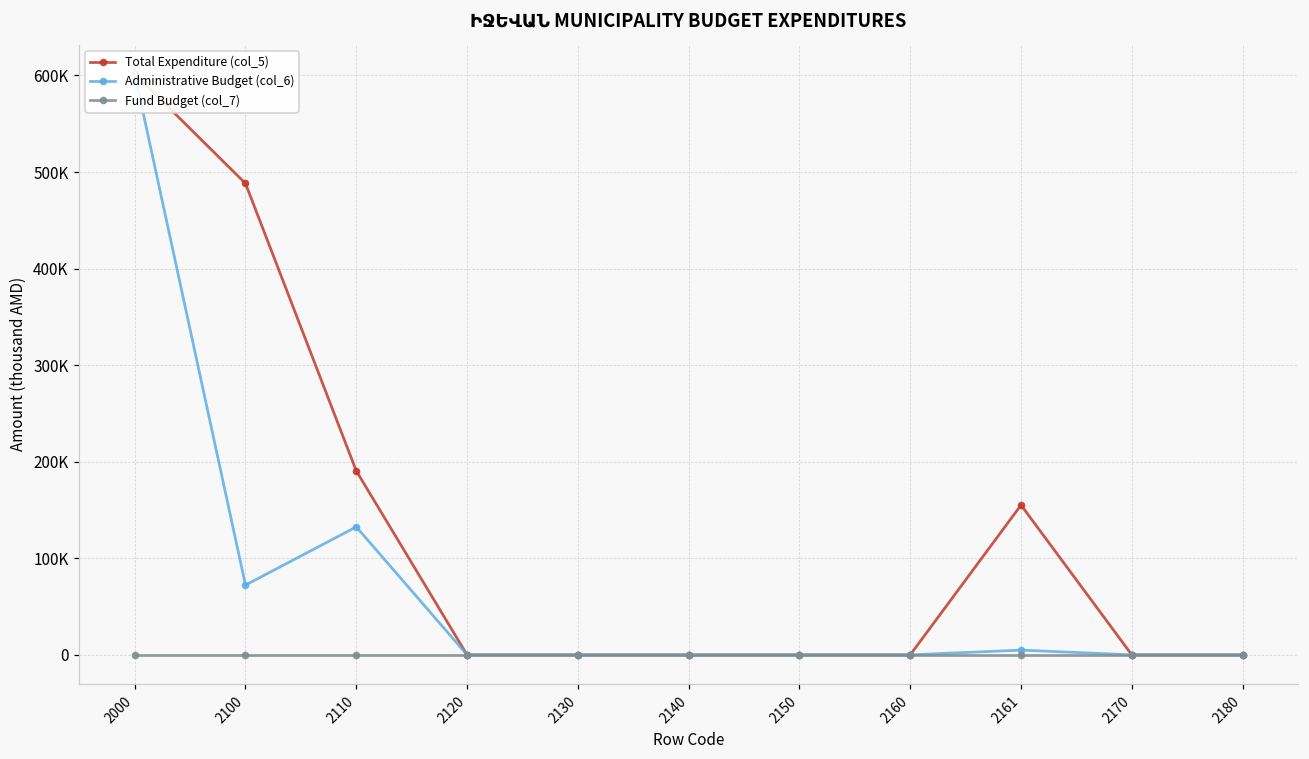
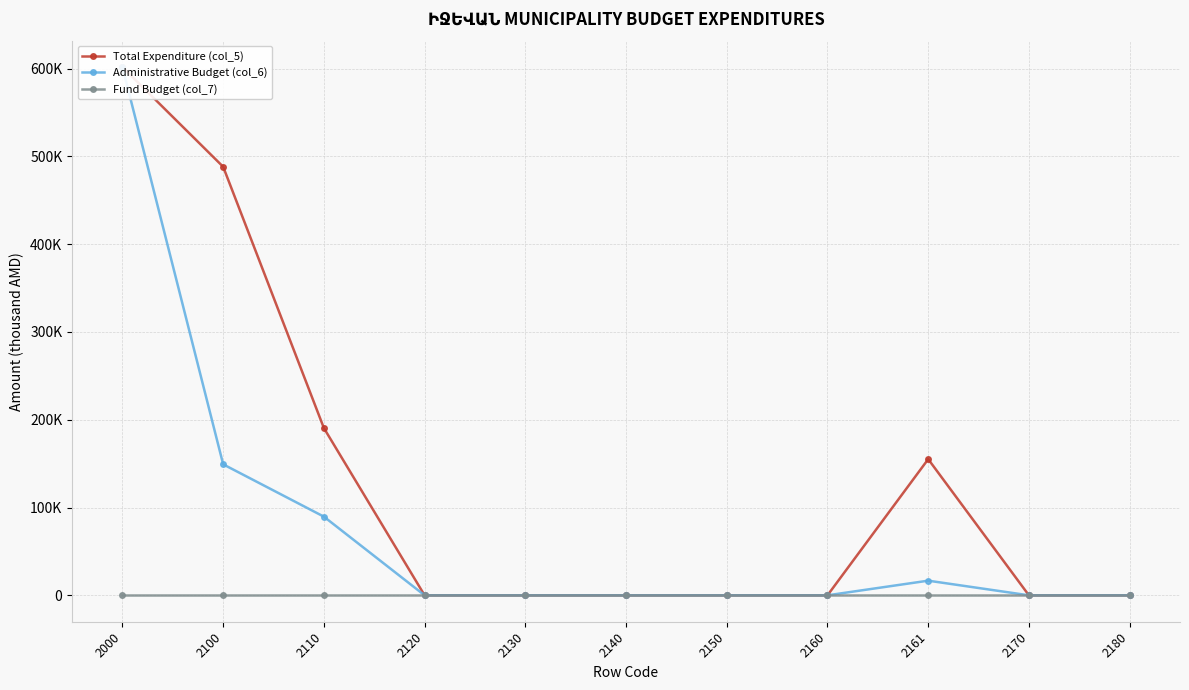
  {
    "Total Expenditure (col_5)": {
      "2100": 490000,
      "2110": 190000,
      "2161": 160000
    },
    "Administrative Budget (col_6)": {
-     "2100": 70000,
-     "2110": 130000,
-     "2161": 0
+     "2100": 150000,
+     "2110": 90000,
+     "2161": 20000
    },
    "Fund Budget (col_7)": {
      "2000": 0,
      "2100": 0,
      "2110": 0,
      "2161": 0
    }
  }
